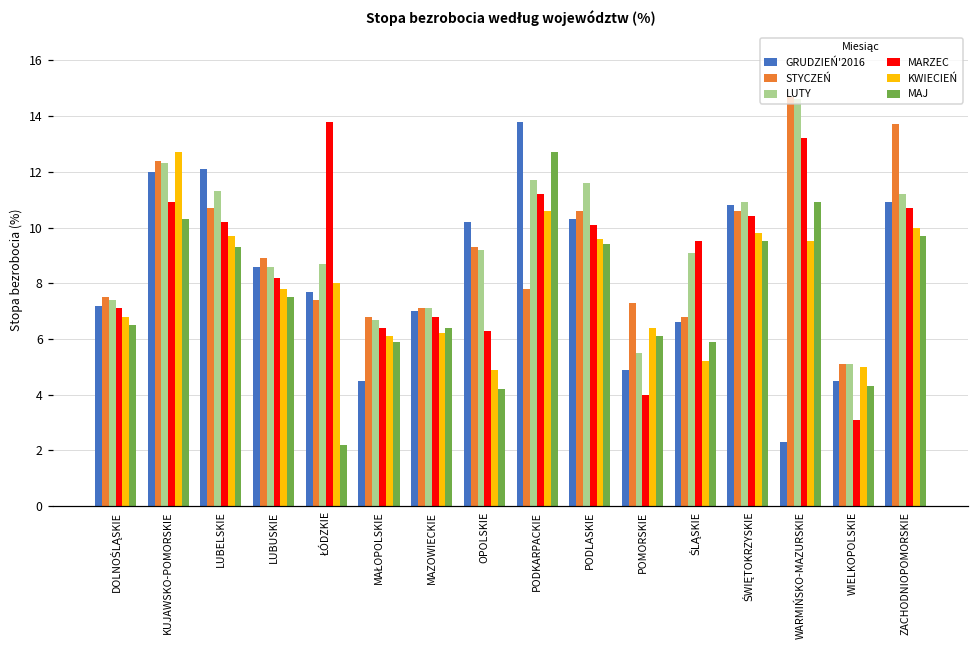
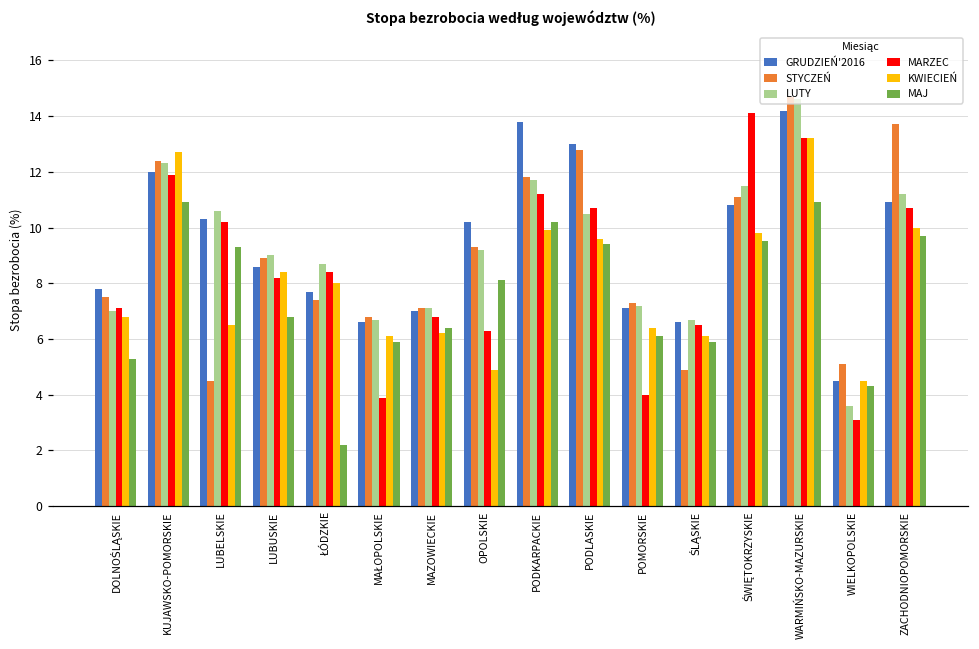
  {
    "GRUDZIEŃ'2016": {
-     "DOLNOŚLĄSKIE": 7.2,
+     "DOLNOŚLĄSKIE": 7.8,
      "KUJAWSKO-POMORSKIE": 12.0,
-     "LUBELSKIE": 12.1,
+     "LUBELSKIE": 10.3,
      "LUBUSKIE": 8.6,
      "ŁÓDZKIE": 7.7,
-     "MAŁOPOLSKIE": 4.5,
+     "MAŁOPOLSKIE": 6.6,
      "MAZOWIECKIE": 7.0,
      "OPOLSKIE": 10.2,
      "PODKARPACKIE": 13.8,
-     "PODLASKIE": 10.3,
-     "POMORSKIE": 4.9,
+     "PODLASKIE": 13.0,
+     "POMORSKIE": 7.1,
      "ŚLĄSKIE": 6.6,
      "ŚWIĘTOKRZYSKIE": 10.8,
-     "WARMIŃSKO-MAZURSKIE": 2.3,
+     "WARMIŃSKO-MAZURSKIE": 14.2,
      "WIELKOPOLSKIE": 4.5,
      "ZACHODNIOPOMORSKIE": 10.9
    },
    "STYCZEŃ": {
      "DOLNOŚLĄSKIE": 7.5,
      "KUJAWSKO-POMORSKIE": 12.4,
-     "LUBELSKIE": 10.7,
+     "LUBELSKIE": 4.5,
      "LUBUSKIE": 8.9,
      "ŁÓDZKIE": 7.4,
      "MAŁOPOLSKIE": 6.8,
      "MAZOWIECKIE": 7.1,
      "OPOLSKIE": 9.3,
-     "PODKARPACKIE": 7.8,
-     "PODLASKIE": 10.6,
+     "PODKARPACKIE": 11.8,
+     "PODLASKIE": 12.8,
      "POMORSKIE": 7.3,
-     "ŚLĄSKIE": 6.8,
-     "ŚWIĘTOKRZYSKIE": 10.6,
+     "ŚLĄSKIE": 4.9,
+     "ŚWIĘTOKRZYSKIE": 11.1,
      "WIELKOPOLSKIE": 5.1,
      "ZACHODNIOPOMORSKIE": 13.7
    },
    "LUTY": {
-     "DOLNOŚLĄSKIE": 7.4,
+     "DOLNOŚLĄSKIE": 7.0,
      "KUJAWSKO-POMORSKIE": 12.3,
-     "LUBELSKIE": 11.3,
-     "LUBUSKIE": 8.6,
+     "LUBELSKIE": 10.6,
+     "LUBUSKIE": 9.0,
      "ŁÓDZKIE": 8.7,
      "MAŁOPOLSKIE": 6.7,
      "MAZOWIECKIE": 7.1,
      "OPOLSKIE": 9.2,
      "PODKARPACKIE": 11.7,
-     "PODLASKIE": 11.6,
-     "POMORSKIE": 5.5,
-     "ŚLĄSKIE": 9.1,
-     "ŚWIĘTOKRZYSKIE": 10.9,
-     "WIELKOPOLSKIE": 5.1,
+     "PODLASKIE": 10.5,
+     "POMORSKIE": 7.2,
+     "ŚLĄSKIE": 6.7,
+     "ŚWIĘTOKRZYSKIE": 11.5,
+     "WIELKOPOLSKIE": 3.6,
      "ZACHODNIOPOMORSKIE": 11.2
    },
    "MARZEC": {
      "DOLNOŚLĄSKIE": 7.1,
-     "KUJAWSKO-POMORSKIE": 10.9,
+     "KUJAWSKO-POMORSKIE": 11.9,
      "LUBELSKIE": 10.2,
      "LUBUSKIE": 8.2,
-     "ŁÓDZKIE": 13.8,
-     "MAŁOPOLSKIE": 6.4,
+     "ŁÓDZKIE": 8.4,
+     "MAŁOPOLSKIE": 3.9,
      "MAZOWIECKIE": 6.8,
      "OPOLSKIE": 6.3,
      "PODKARPACKIE": 11.2,
-     "PODLASKIE": 10.1,
+     "PODLASKIE": 10.7,
      "POMORSKIE": 4.0,
-     "ŚLĄSKIE": 9.5,
-     "ŚWIĘTOKRZYSKIE": 10.4,
+     "ŚLĄSKIE": 6.5,
+     "ŚWIĘTOKRZYSKIE": 14.1,
      "WARMIŃSKO-MAZURSKIE": 13.2,
      "WIELKOPOLSKIE": 3.1,
      "ZACHODNIOPOMORSKIE": 10.7
    },
    "KWIECIEŃ": {
      "DOLNOŚLĄSKIE": 6.8,
      "KUJAWSKO-POMORSKIE": 12.7,
-     "LUBELSKIE": 9.7,
-     "LUBUSKIE": 7.8,
+     "LUBELSKIE": 6.5,
+     "LUBUSKIE": 8.4,
      "ŁÓDZKIE": 8.0,
      "MAŁOPOLSKIE": 6.1,
      "MAZOWIECKIE": 6.2,
      "OPOLSKIE": 4.9,
-     "PODKARPACKIE": 10.6,
+     "PODKARPACKIE": 9.9,
      "PODLASKIE": 9.6,
      "POMORSKIE": 6.4,
-     "ŚLĄSKIE": 5.2,
+     "ŚLĄSKIE": 6.1,
      "ŚWIĘTOKRZYSKIE": 9.8,
-     "WARMIŃSKO-MAZURSKIE": 9.5,
-     "WIELKOPOLSKIE": 5.0,
+     "WARMIŃSKO-MAZURSKIE": 13.2,
+     "WIELKOPOLSKIE": 4.5,
      "ZACHODNIOPOMORSKIE": 10.0
    },
    "MAJ": {
-     "DOLNOŚLĄSKIE": 6.5,
-     "KUJAWSKO-POMORSKIE": 10.3,
+     "DOLNOŚLĄSKIE": 5.3,
+     "KUJAWSKO-POMORSKIE": 10.9,
      "LUBELSKIE": 9.3,
-     "LUBUSKIE": 7.5,
+     "LUBUSKIE": 6.8,
      "ŁÓDZKIE": 2.2,
      "MAŁOPOLSKIE": 5.9,
      "MAZOWIECKIE": 6.4,
-     "OPOLSKIE": 4.2,
-     "PODKARPACKIE": 12.7,
+     "OPOLSKIE": 8.1,
+     "PODKARPACKIE": 10.2,
      "PODLASKIE": 9.4,
      "POMORSKIE": 6.1,
      "ŚLĄSKIE": 5.9,
      "ŚWIĘTOKRZYSKIE": 9.5,
      "WARMIŃSKO-MAZURSKIE": 10.9,
      "WIELKOPOLSKIE": 4.3,
      "ZACHODNIOPOMORSKIE": 9.7
    }
  }
